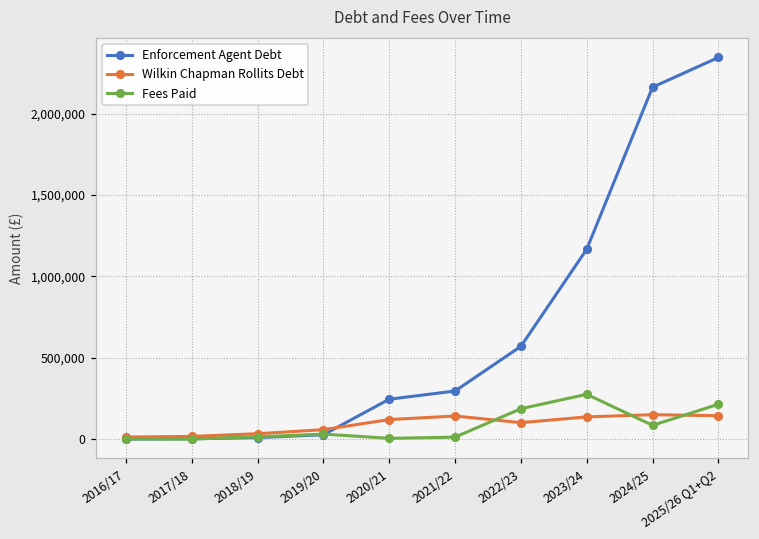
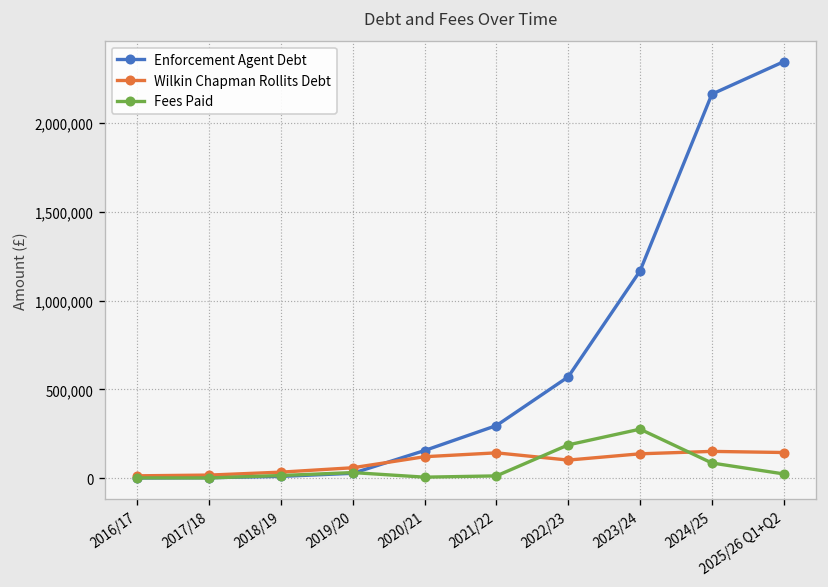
  {
    "Enforcement Agent Debt": {
-     "2020/21": "250,000",
+     "2020/21": "160,000",
      "2021/22": "300,000",
      "2022/23": "570,000",
      "2023/24": "1,170,000",
      "2024/25": "2,160,000",
      "2025/26 Q1+Q2": "2,350,000"
    },
    "Wilkin Chapman Rollits Debt": {
      "2018/19": "30,000",
      "2019/20": "60,000",
      "2020/21": "120,000",
      "2021/22": "140,000",
      "2022/23": "100,000",
      "2023/24": "140,000",
      "2024/25": "150,000",
      "2025/26 Q1+Q2": "140,000"
    },
    "Fees Paid": {
      "2020/21": "10,000",
      "2021/22": "10,000",
      "2022/23": "190,000",
      "2023/24": "280,000",
      "2024/25": "90,000",
-     "2025/26 Q1+Q2": "210,000"
+     "2025/26 Q1+Q2": "20,000"
    }
  }
